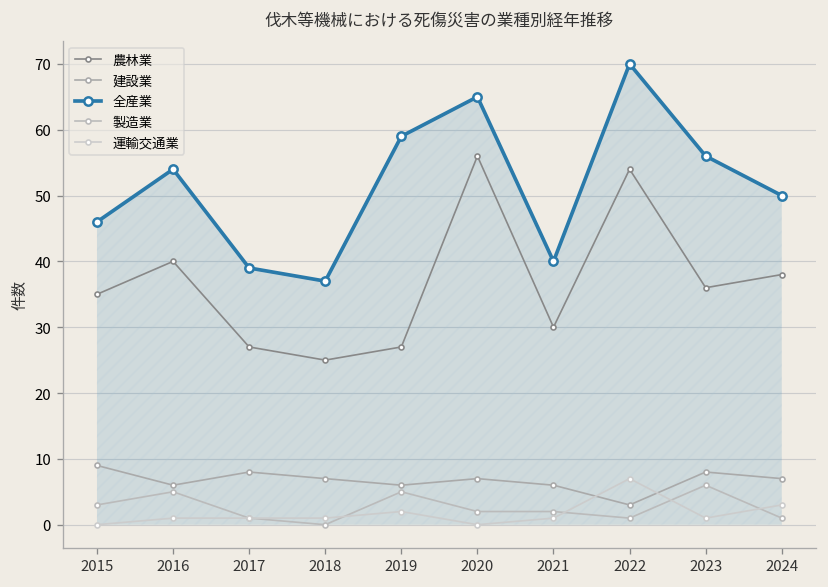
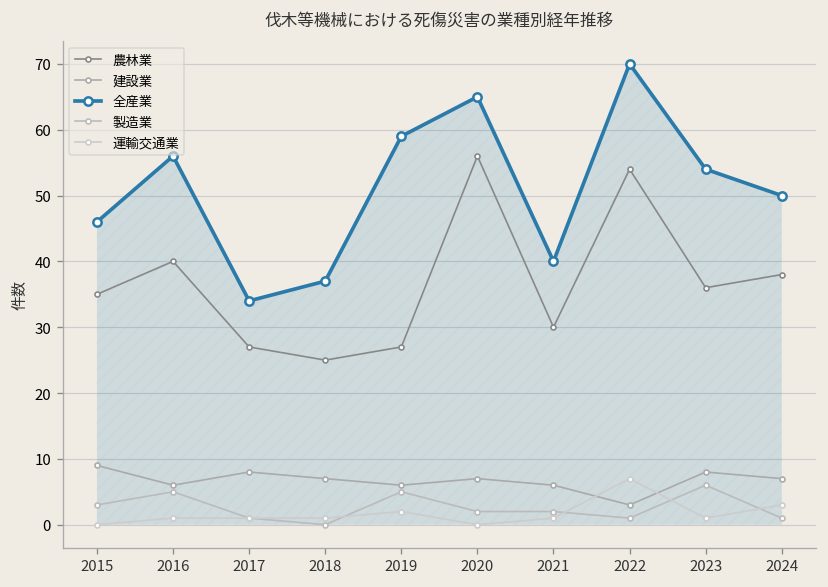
  {
    "全産業": {
      "2015": 46,
-     "2016": 54,
-     "2017": 39,
+     "2016": 56,
+     "2017": 34,
      "2018": 37,
      "2019": 59,
      "2020": 65,
      "2021": 40,
      "2022": 70,
-     "2023": 56,
+     "2023": 54,
      "2024": 50
    }
  }
